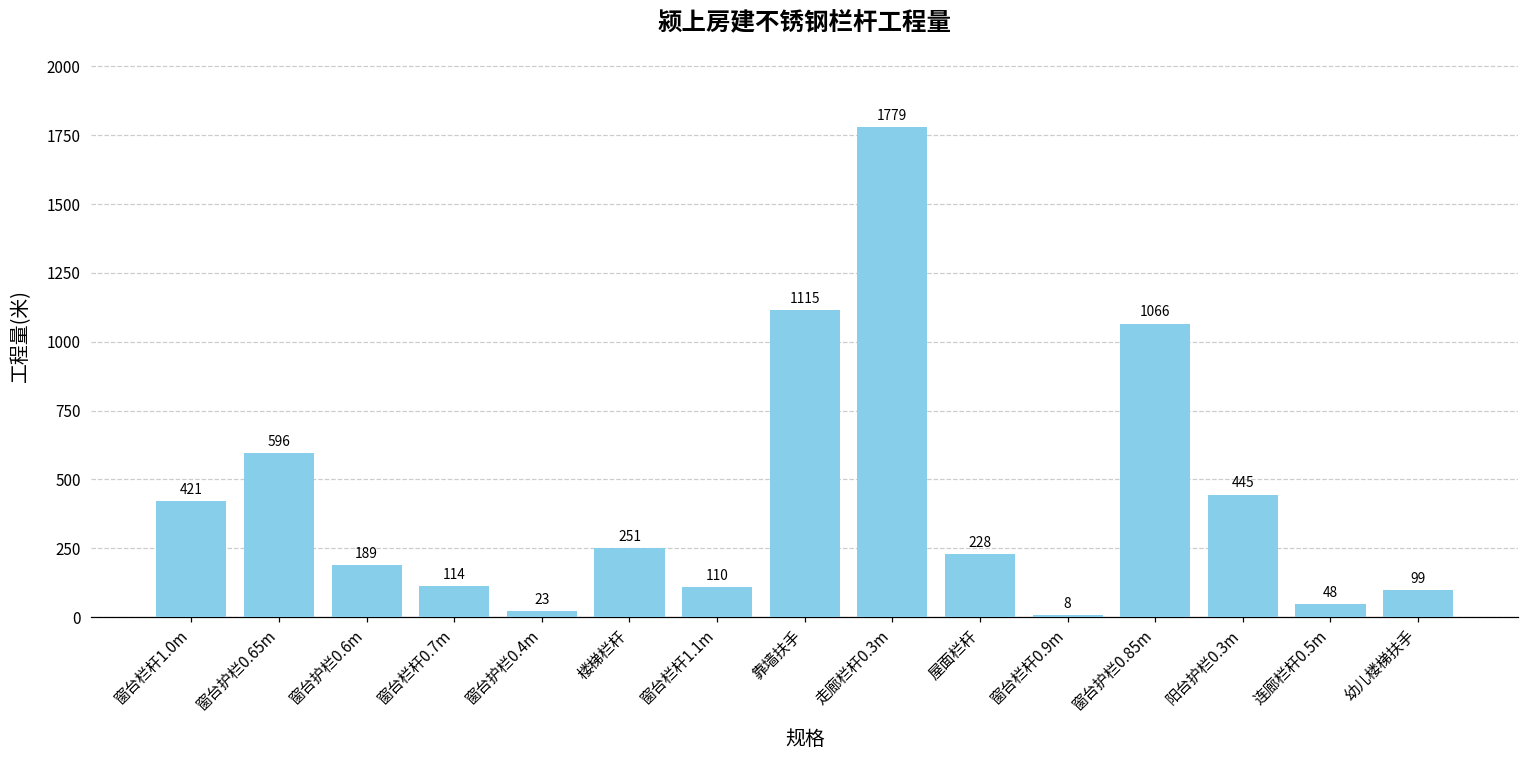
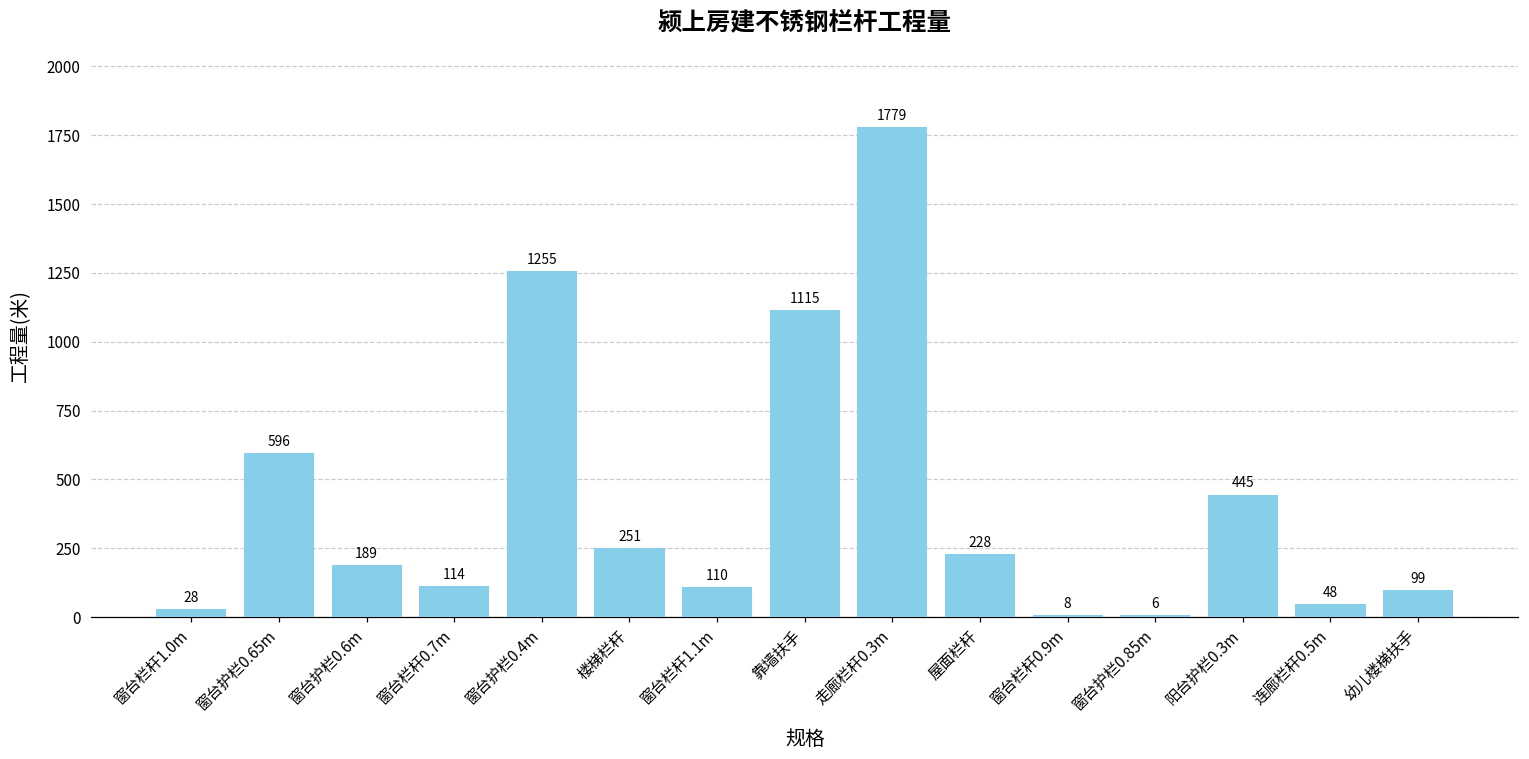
  {
-   "窗台栏杆1.0m": 421,
+   "窗台栏杆1.0m": 28,
    "窗台护栏0.65m": 596,
    "窗台护栏0.6m": 189,
    "窗台栏杆0.7m": 114,
-   "窗台护栏0.4m": 23,
+   "窗台护栏0.4m": 1255,
    "楼梯栏杆": 251,
    "窗台栏杆1.1m": 110,
    "靠墙扶手": 1115,
    "走廊栏杆0.3m": 1779,
    "屋面栏杆": 228,
    "窗台栏杆0.9m": 8,
-   "窗台护栏0.85m": 1066,
+   "窗台护栏0.85m": 6,
    "阳台护栏0.3m": 445,
    "连廊栏杆0.5m": 48,
    "幼儿楼梯扶手": 99
  }
